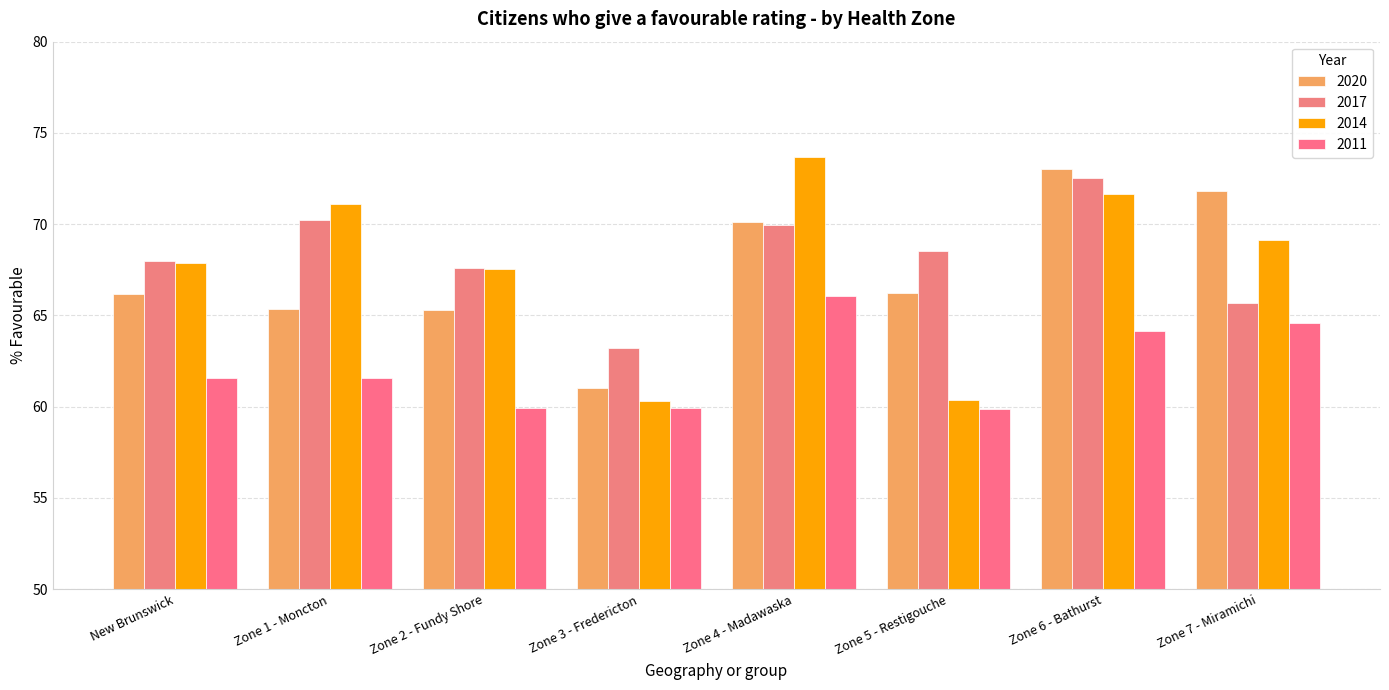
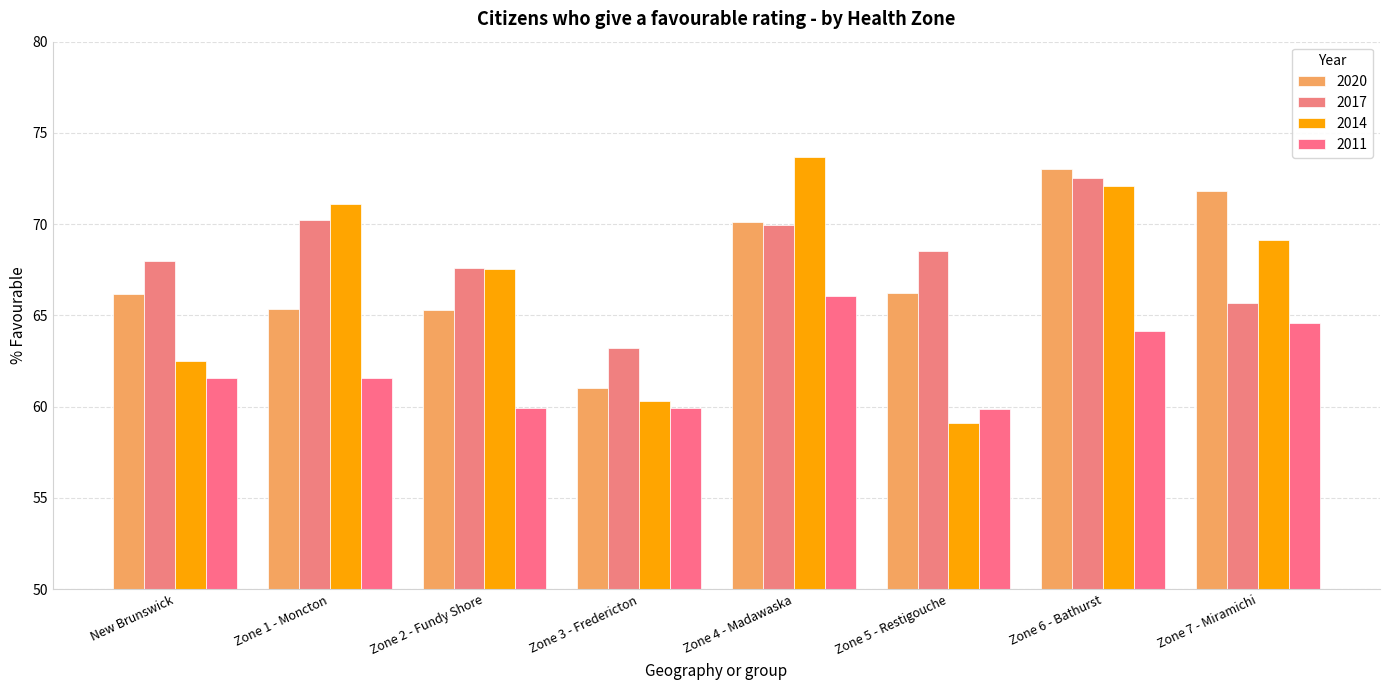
  {
    "2014": {
-     "New Brunswick": 67.9,
+     "New Brunswick": 62.5,
      "Zone 1 - Moncton": 71.1,
      "Zone 2 - Fundy Shore": 67.5,
      "Zone 3 - Fredericton": 60.3,
      "Zone 4 - Madawaska": 73.7,
-     "Zone 5 - Restigouche": 60.4,
-     "Zone 6 - Bathurst": 71.7,
+     "Zone 5 - Restigouche": 59.1,
+     "Zone 6 - Bathurst": 72.1,
      "Zone 7 - Miramichi": 69.2
    }
  }
